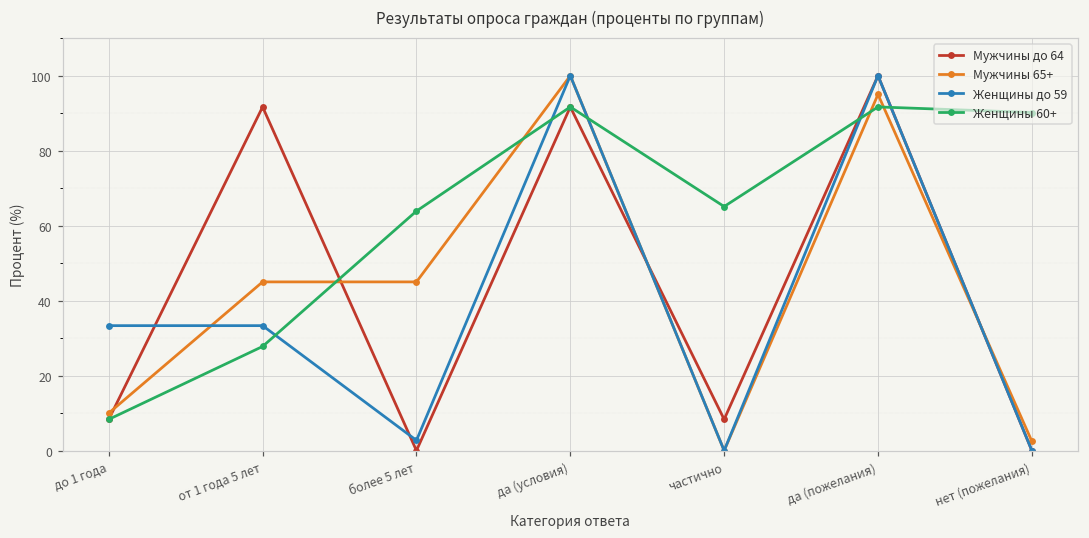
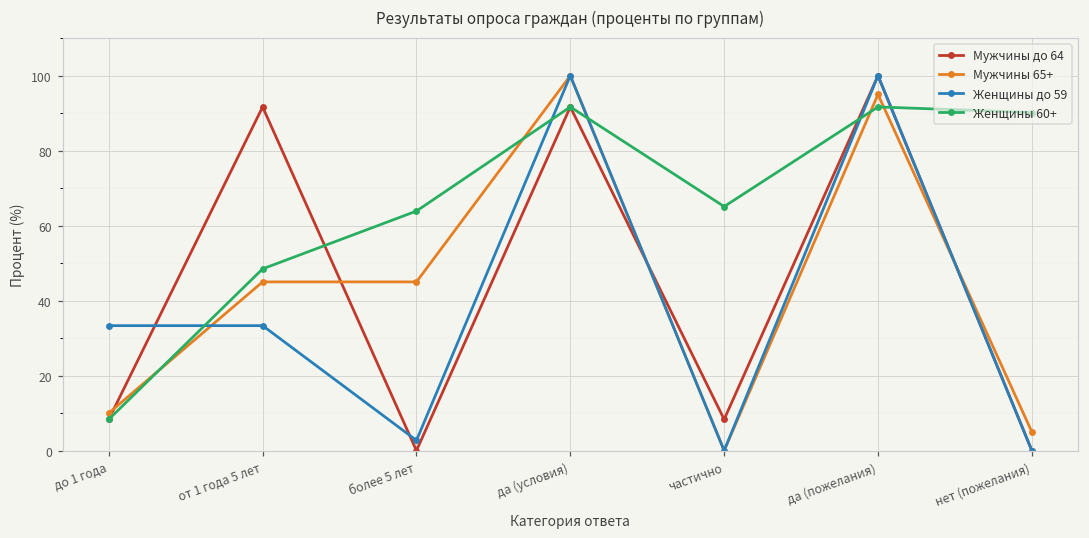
  {
    "Мужчины до 64": {
      "от 1 года 5 лет": 92,
      "более 5 лет": 0,
      "частично": 8
    },
    "Мужчины 65+": {
      "до 1 года": 10,
      "от 1 года 5 лет": 45,
      "более 5 лет": 45,
      "да (пожелания)": 95,
-     "нет (пожелания)": 3
+     "нет (пожелания)": 5
    },
    "Женщины до 59": {
      "до 1 года": 33,
      "от 1 года 5 лет": 33,
      "более 5 лет": 3
    },
    "Женщины 60+": {
-     "от 1 года 5 лет": 28,
+     "от 1 года 5 лет": 48,
      "более 5 лет": 64,
      "частично": 65,
      "да (пожелания)": 92
    }
  }
